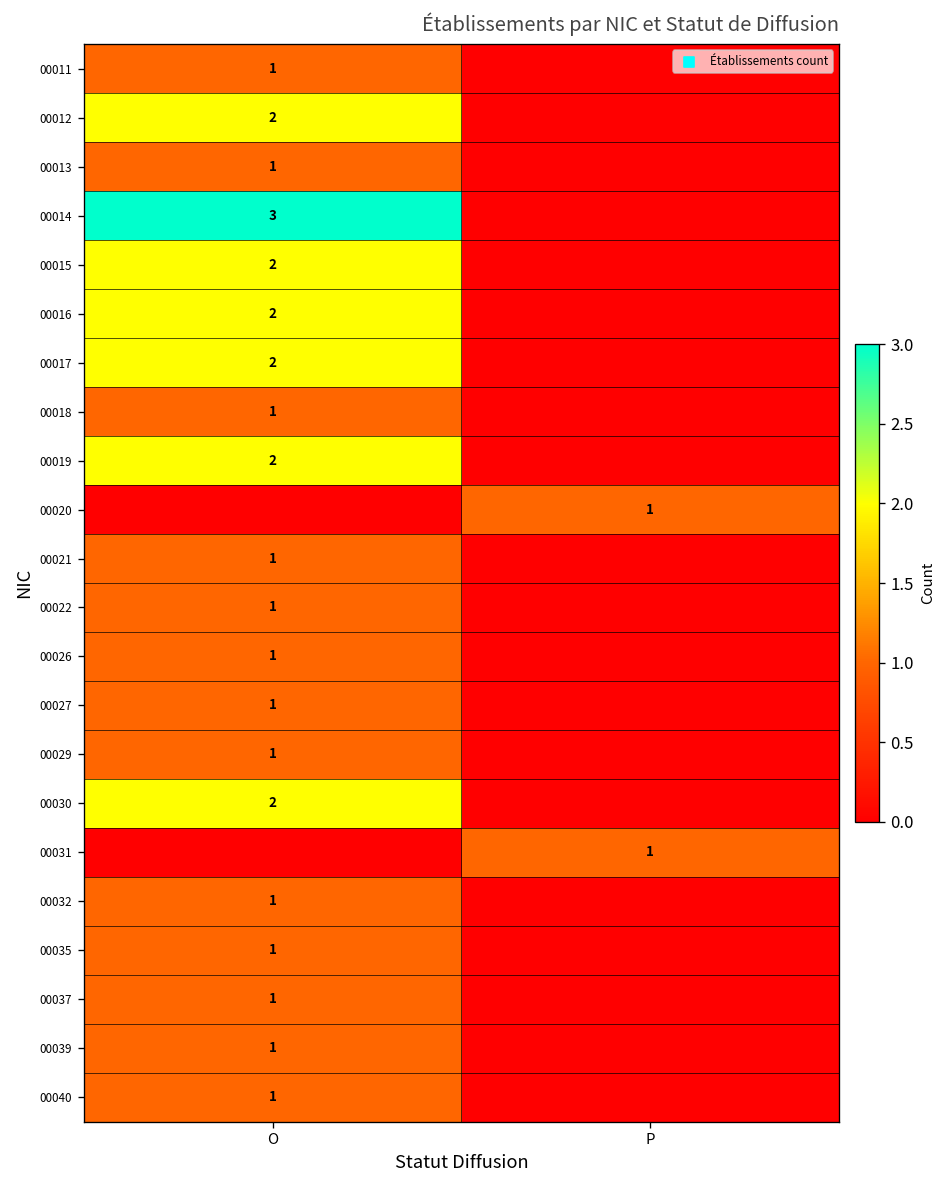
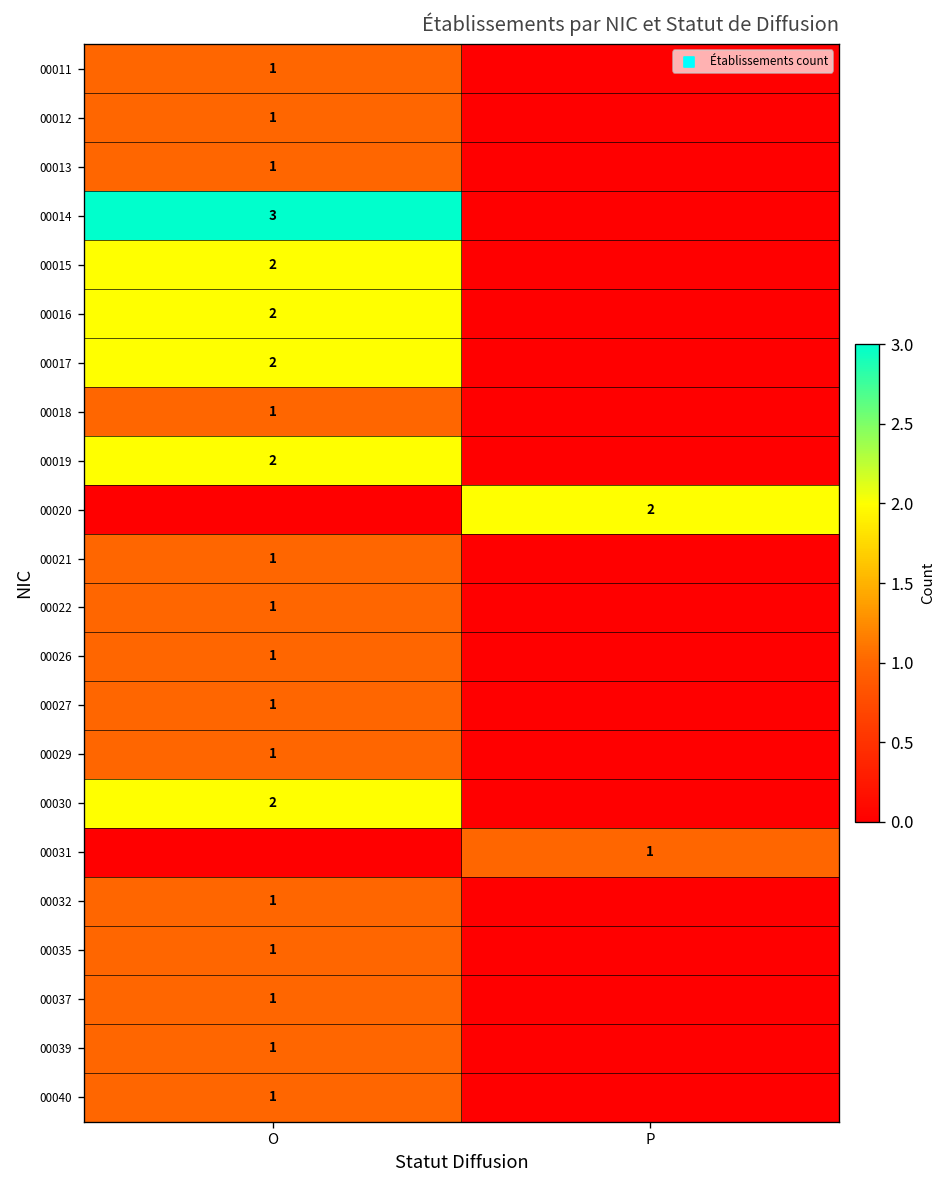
  {
    "00011": {
      "O": 1
    },
    "00012": {
-     "O": 2
+     "O": 1
    },
    "00013": {
      "O": 1
    },
    "00014": {
      "O": 3
    },
    "00015": {
      "O": 2
    },
    "00016": {
      "O": 2
    },
    "00017": {
      "O": 2
    },
    "00018": {
      "O": 1
    },
    "00019": {
      "O": 2
    },
    "00020": {
-     "P": 1
+     "P": 2
    },
    "00021": {
      "O": 1
    },
    "00022": {
      "O": 1
    },
    "00026": {
      "O": 1
    },
    "00027": {
      "O": 1
    },
    "00029": {
      "O": 1
    },
    "00030": {
      "O": 2
    },
    "00031": {
      "P": 1
    },
    "00032": {
      "O": 1
    },
    "00035": {
      "O": 1
    },
    "00037": {
      "O": 1
    },
    "00039": {
      "O": 1
    },
    "00040": {
      "O": 1
    }
  }
